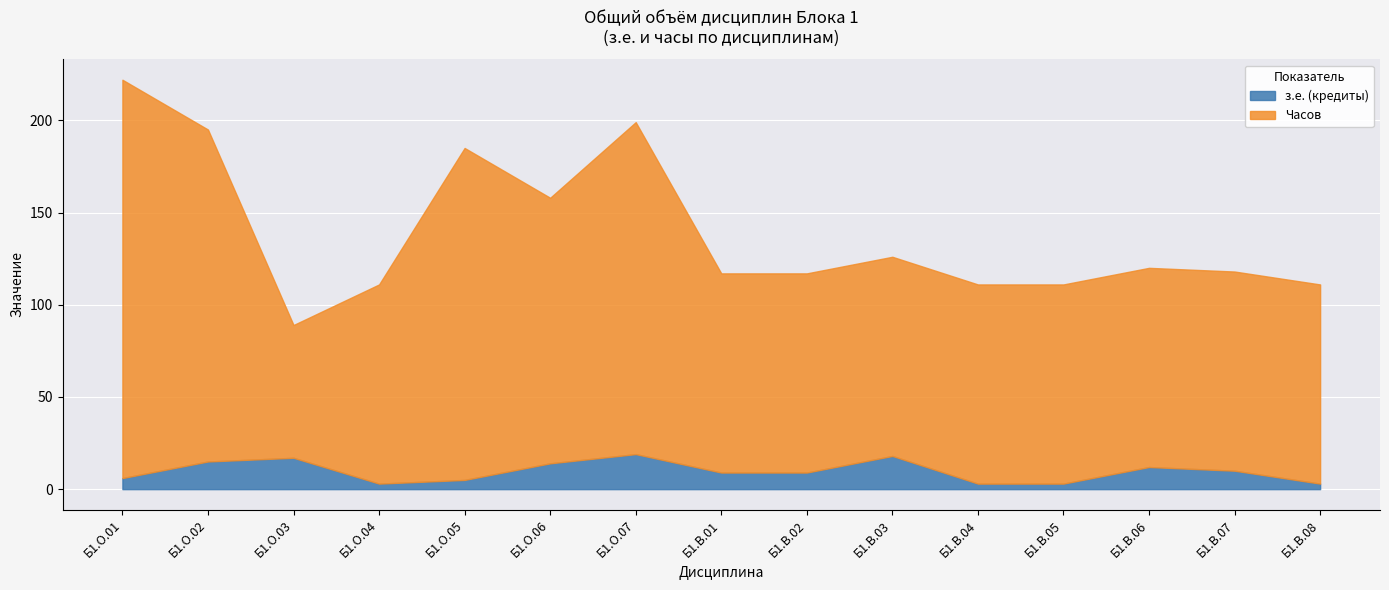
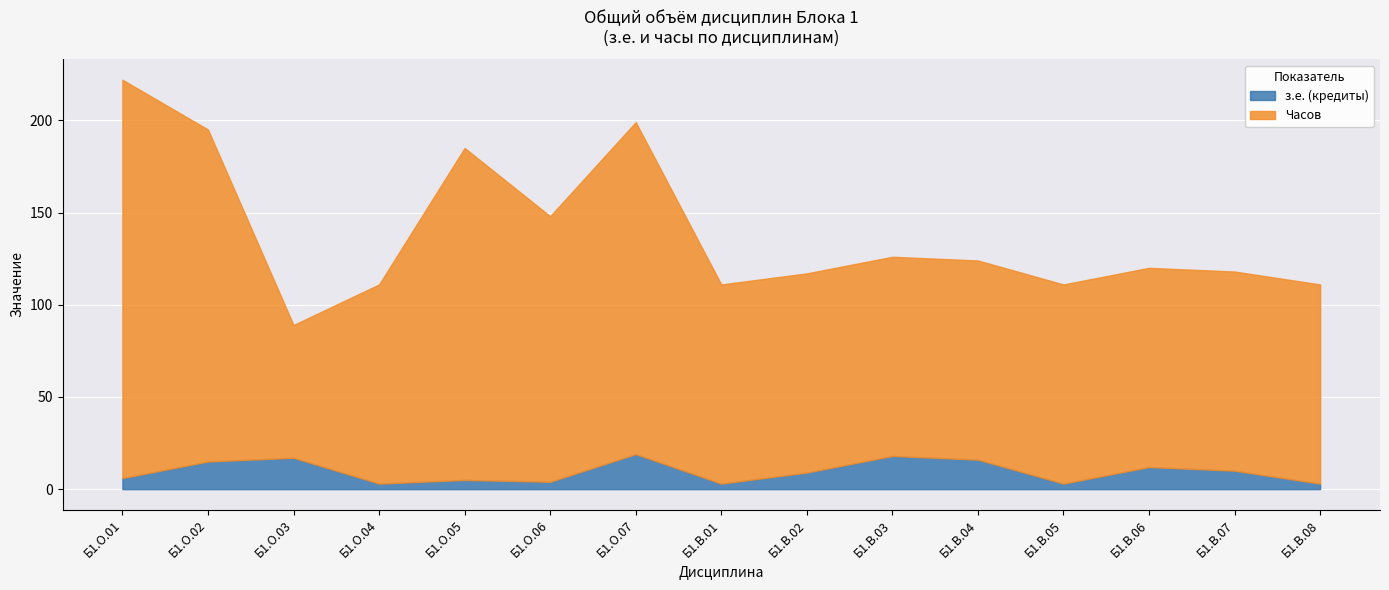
  {
    "з.е. (кредиты)": {
      "Б1.О.01": 6,
      "Б1.О.02": 15,
      "Б1.О.03": 17,
      "Б1.О.04": 3,
      "Б1.О.05": 5,
-     "Б1.О.06": 14,
+     "Б1.О.06": 4,
      "Б1.О.07": 19,
-     "Б1.В.01": 9,
+     "Б1.В.01": 3,
      "Б1.В.02": 9,
      "Б1.В.03": 18,
-     "Б1.В.04": 3,
+     "Б1.В.04": 16,
      "Б1.В.05": 3,
      "Б1.В.06": 12,
      "Б1.В.07": 10,
      "Б1.В.08": 3
    },
    "Часов": {
      "Б1.О.01": 216,
      "Б1.О.02": 180,
      "Б1.О.03": 72,
      "Б1.О.04": 108,
      "Б1.О.05": 180,
      "Б1.О.06": 144,
      "Б1.О.07": 180,
      "Б1.В.01": 108,
      "Б1.В.02": 108,
      "Б1.В.03": 108,
      "Б1.В.04": 108,
      "Б1.В.05": 108,
      "Б1.В.06": 108,
      "Б1.В.07": 108,
      "Б1.В.08": 108
    }
  }
